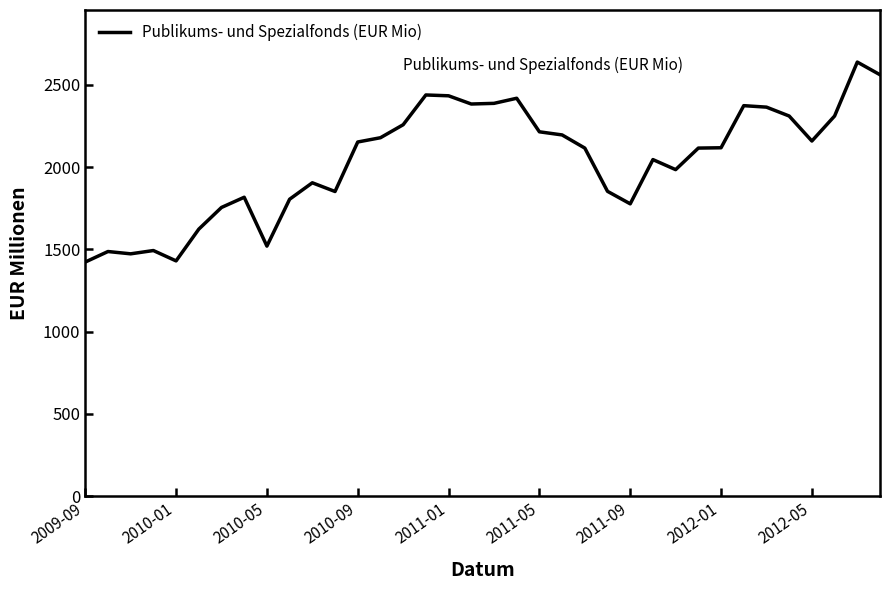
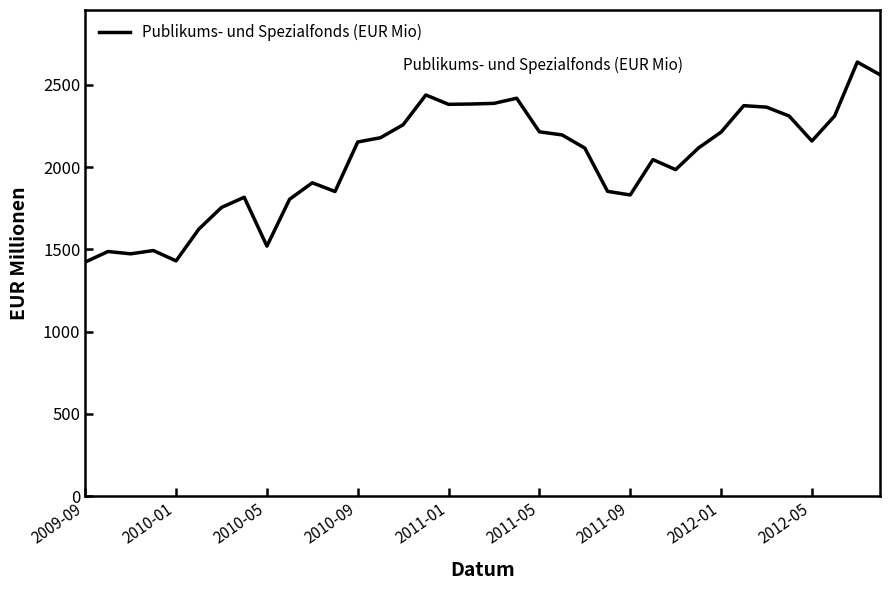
  {
    "2009-09": 1420,
    "2010-01": 1430,
    "2010-05": 1520,
    "2010-09": 2150,
-   "2011-01": 2430,
+   "2011-01": 2380,
    "2011-05": 2220,
-   "2011-09": 1780,
-   "2012-01": 2120,
+   "2011-09": 1830,
+   "2012-01": 2210,
    "2012-05": 2160
  }
